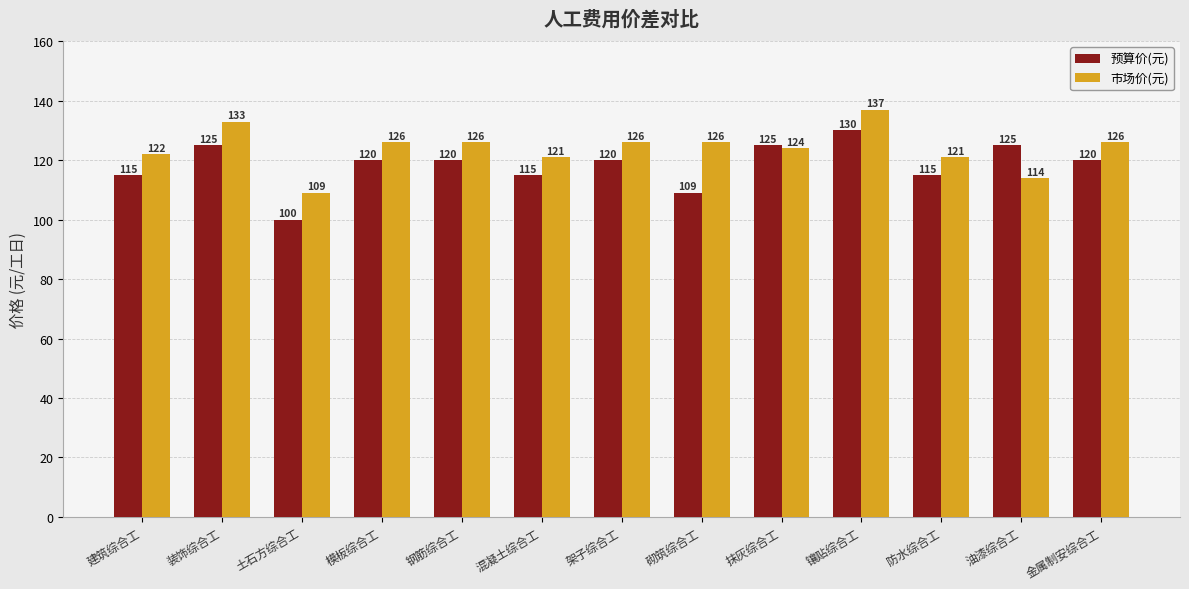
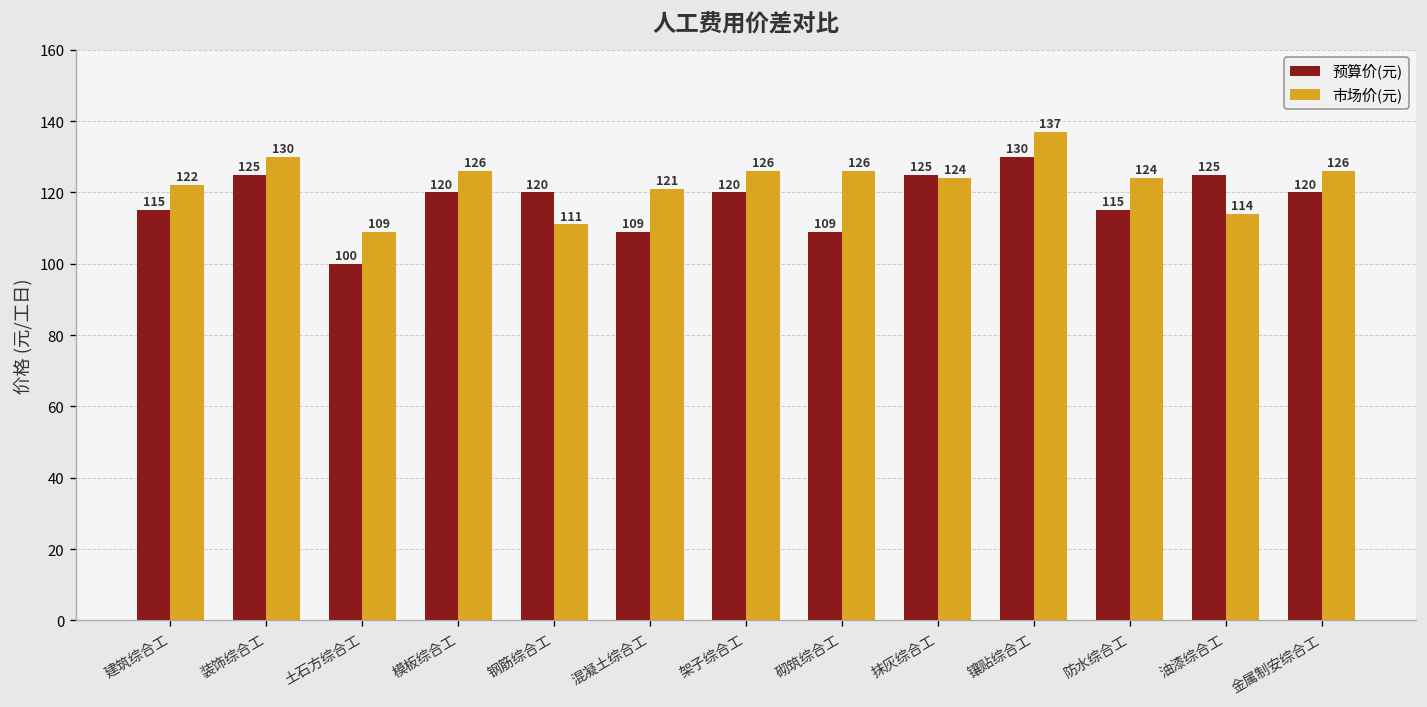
  {
    "预算价(元)": {
      "建筑综合工": 115,
      "装饰综合工": 125,
      "土石方综合工": 100,
      "模板综合工": 120,
      "钢筋综合工": 120,
-     "混凝土综合工": 115,
+     "混凝土综合工": 109,
      "架子综合工": 120,
      "砌筑综合工": 109,
      "抹灰综合工": 125,
      "镶贴综合工": 130,
      "防水综合工": 115,
      "油漆综合工": 125,
      "金属制安综合工": 120
    },
    "市场价(元)": {
      "建筑综合工": 122,
-     "装饰综合工": 133,
+     "装饰综合工": 130,
      "土石方综合工": 109,
      "模板综合工": 126,
-     "钢筋综合工": 126,
+     "钢筋综合工": 111,
      "混凝土综合工": 121,
      "架子综合工": 126,
      "砌筑综合工": 126,
      "抹灰综合工": 124,
      "镶贴综合工": 137,
-     "防水综合工": 121,
+     "防水综合工": 124,
      "油漆综合工": 114,
      "金属制安综合工": 126
    }
  }
